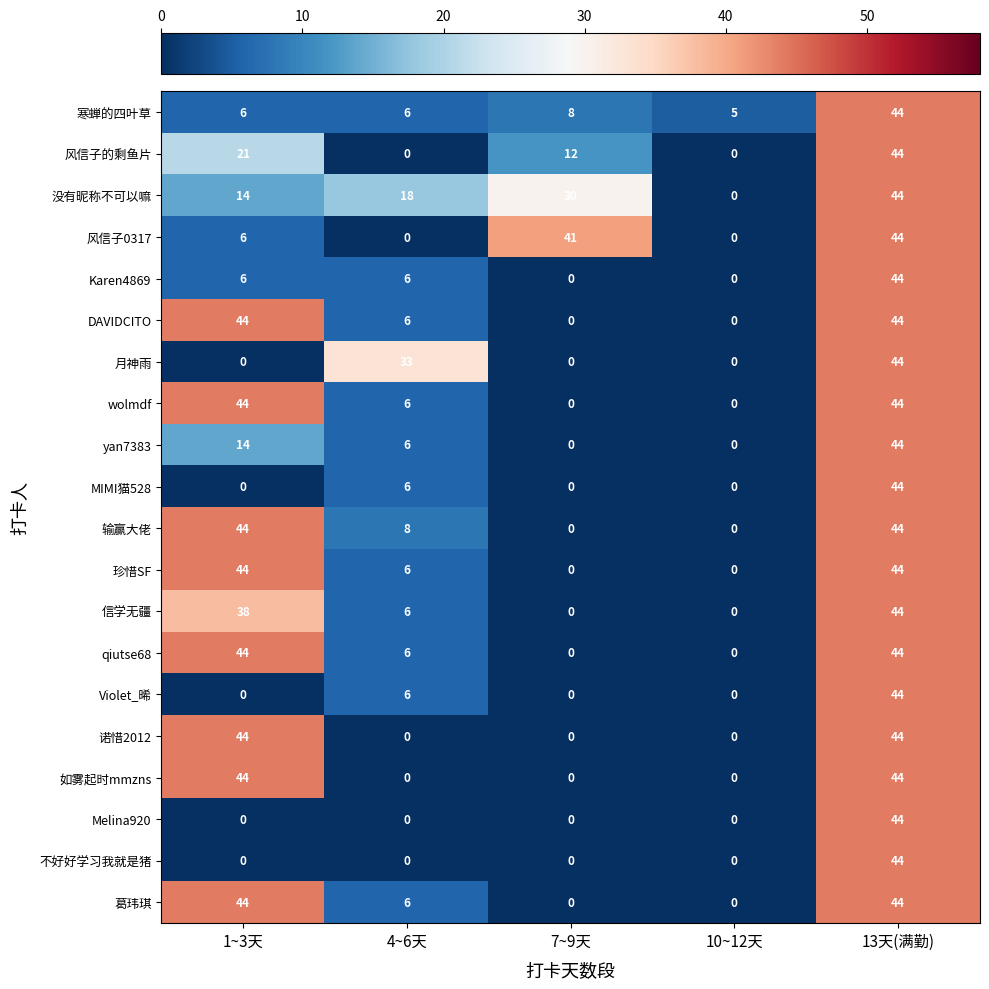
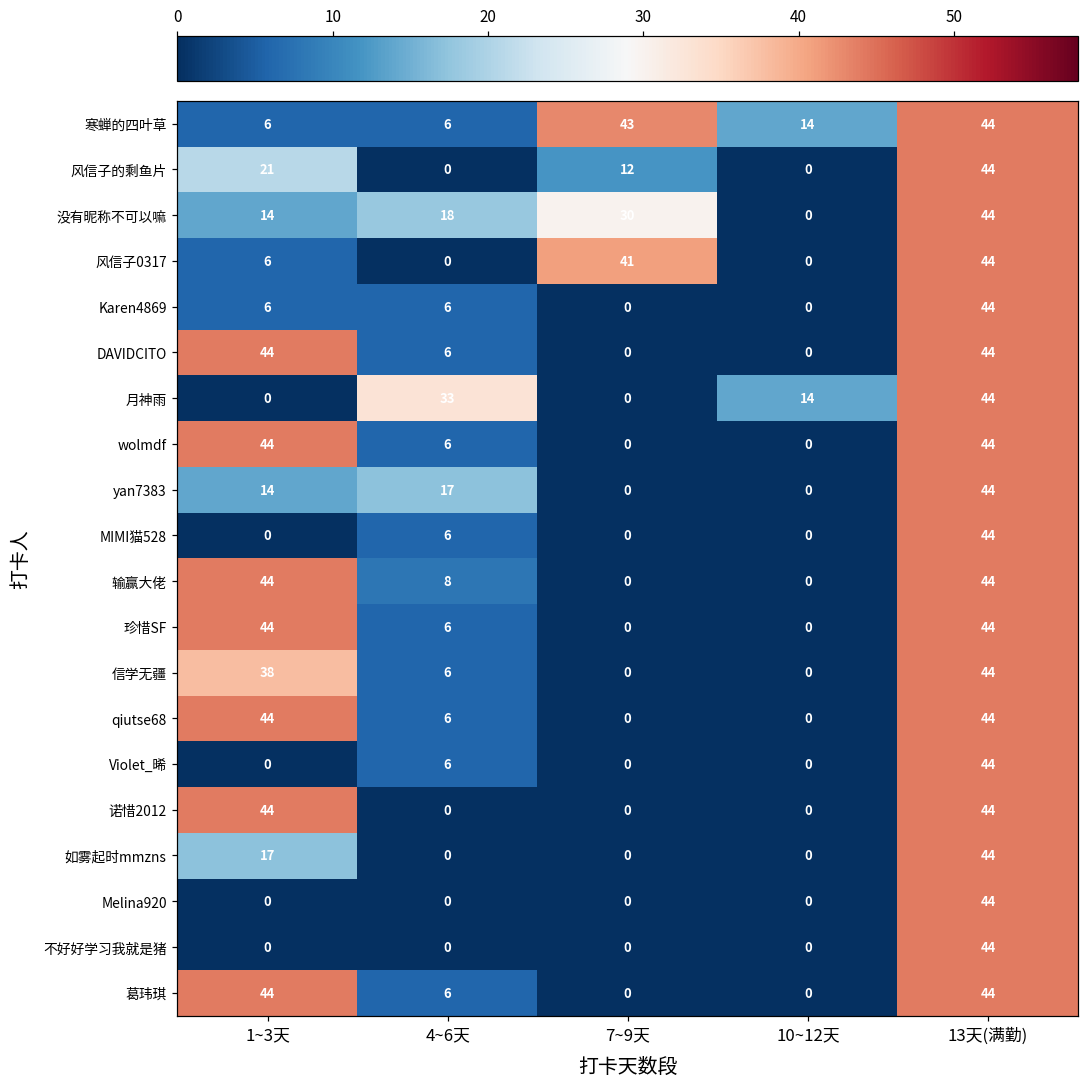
  {
    "寒蝉的四叶草": {
      "1~3天": 6,
      "4~6天": 6,
-     "7~9天": 8,
-     "10~12天": 5,
+     "7~9天": 43,
+     "10~12天": 14,
      "13天(满勤)": 44
    },
    "风信子的剩鱼片": {
      "1~3天": 21,
      "4~6天": 0,
      "7~9天": 12,
      "10~12天": 0,
      "13天(满勤)": 44
    },
    "没有昵称不可以嘛": {
      "1~3天": 14,
      "4~6天": 18,
      "10~12天": 0,
      "13天(满勤)": 44
    },
    "风信子0317": {
      "1~3天": 6,
      "4~6天": 0,
      "7~9天": 41,
      "10~12天": 0,
      "13天(满勤)": 44
    },
    "Karen4869": {
      "1~3天": 6,
      "4~6天": 6,
      "7~9天": 0,
      "10~12天": 0,
      "13天(满勤)": 44
    },
    "DAVIDCITO": {
      "1~3天": 44,
      "4~6天": 6,
      "7~9天": 0,
      "10~12天": 0,
      "13天(满勤)": 44
    },
    "月神雨": {
      "1~3天": 0,
      "7~9天": 0,
-     "10~12天": 0,
+     "10~12天": 14,
      "13天(满勤)": 44
    },
    "wolmdf": {
      "1~3天": 44,
      "4~6天": 6,
      "7~9天": 0,
      "10~12天": 0,
      "13天(满勤)": 44
    },
    "yan7383": {
      "1~3天": 14,
-     "4~6天": 6,
+     "4~6天": 17,
      "7~9天": 0,
      "10~12天": 0,
      "13天(满勤)": 44
    },
    "MIMI猫528": {
      "1~3天": 0,
      "4~6天": 6,
      "7~9天": 0,
      "10~12天": 0,
      "13天(满勤)": 44
    },
    "输赢大佬": {
      "1~3天": 44,
      "4~6天": 8,
      "7~9天": 0,
      "10~12天": 0,
      "13天(满勤)": 44
    },
    "珍惜SF": {
      "1~3天": 44,
      "4~6天": 6,
      "7~9天": 0,
      "10~12天": 0,
      "13天(满勤)": 44
    },
    "信学无疆": {
      "1~3天": 38,
      "4~6天": 6,
      "7~9天": 0,
      "10~12天": 0,
      "13天(满勤)": 44
    },
    "qiutse68": {
      "1~3天": 44,
      "4~6天": 6,
      "7~9天": 0,
      "10~12天": 0,
      "13天(满勤)": 44
    },
    "Violet_晞": {
      "1~3天": 0,
      "4~6天": 6,
      "7~9天": 0,
      "10~12天": 0,
      "13天(满勤)": 44
    },
    "诺惜2012": {
      "1~3天": 44,
      "4~6天": 0,
      "7~9天": 0,
      "10~12天": 0,
      "13天(满勤)": 44
    },
    "如雾起时mmzns": {
-     "1~3天": 44,
+     "1~3天": 17,
      "4~6天": 0,
      "7~9天": 0,
      "10~12天": 0,
      "13天(满勤)": 44
    },
    "Melina920": {
      "1~3天": 0,
      "4~6天": 0,
      "7~9天": 0,
      "10~12天": 0,
      "13天(满勤)": 44
    },
    "不好好学习我就是猪": {
      "1~3天": 0,
      "4~6天": 0,
      "7~9天": 0,
      "10~12天": 0,
      "13天(满勤)": 44
    },
    "葛玮琪": {
      "1~3天": 44,
      "4~6天": 6,
      "7~9天": 0,
      "10~12天": 0,
      "13天(满勤)": 44
    }
  }
